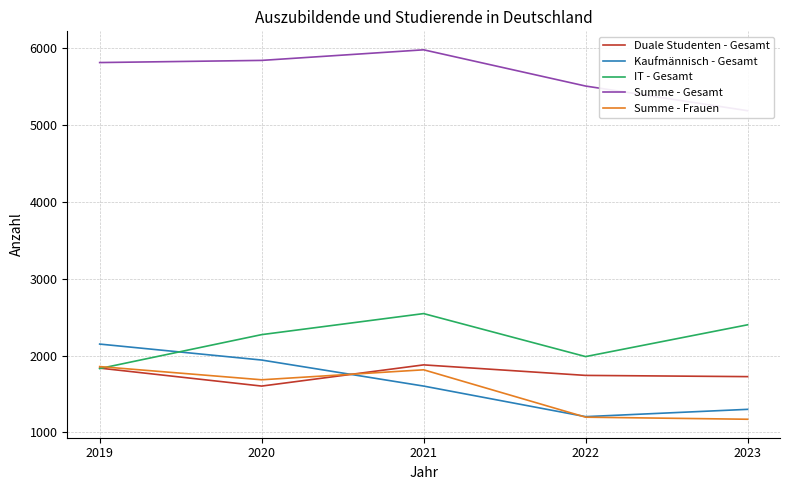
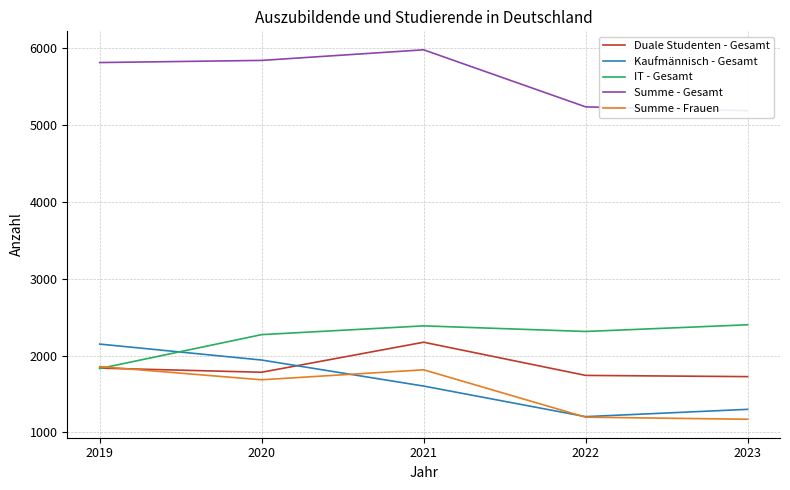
  {
    "Duale Studenten - Gesamt": {
-     "2020": 1600,
-     "2021": 1900,
+     "2020": 1800,
+     "2021": 2200,
      "2022": 1700,
      "2023": 1700
    },
    "Kaufmännisch - Gesamt": {
      "2019": 2100,
      "2020": 1900,
      "2021": 1600,
      "2023": 1300
    },
    "IT - Gesamt": {
      "2020": 2300,
-     "2021": 2500,
-     "2022": 2000,
+     "2021": 2400,
+     "2022": 2300,
      "2023": 2400
    },
    "Summe - Gesamt": {
      "2019": 5800,
      "2020": 5800,
      "2021": 6000,
-     "2022": 5500
+     "2022": 5200
    },
    "Summe - Frauen": {
      "2020": 1700,
      "2021": 1800,
      "2023": 1200
    }
  }
